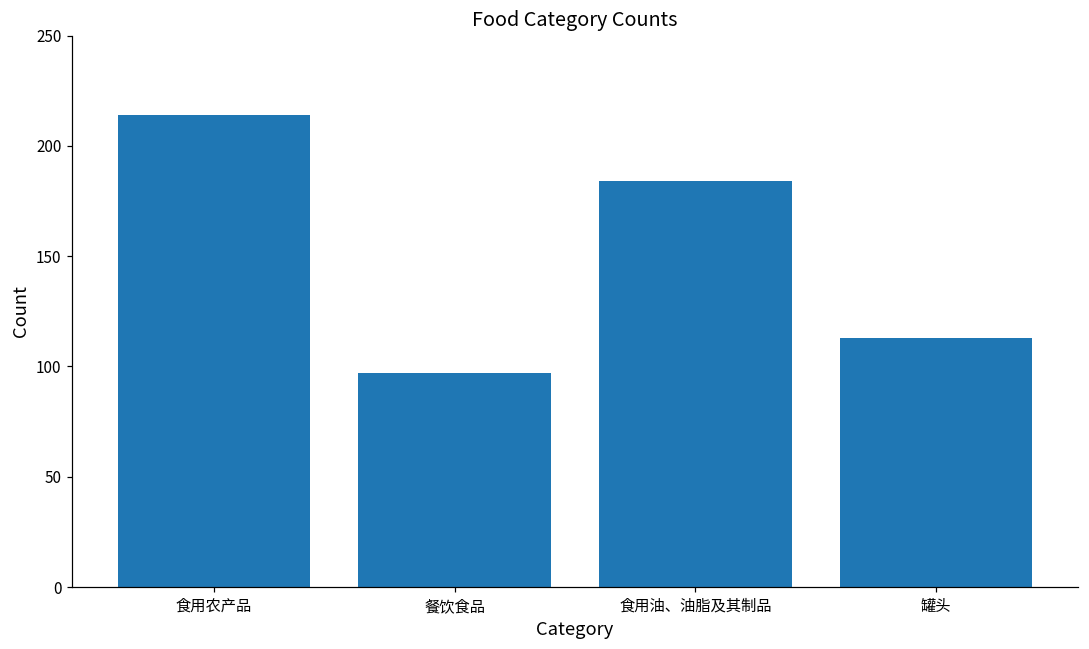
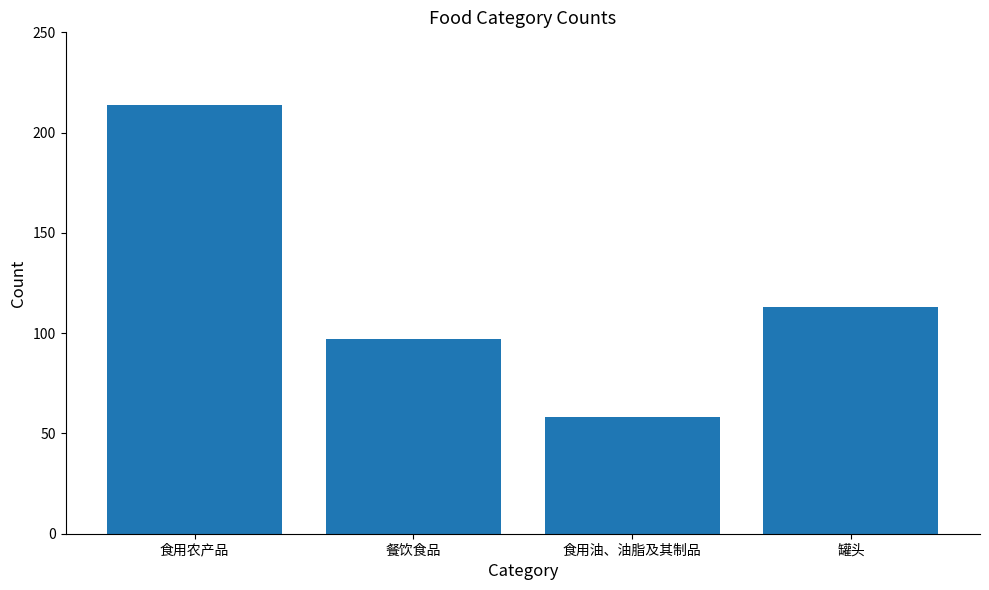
  {
    "食用农产品": 214,
    "餐饮食品": 97,
-   "食用油、油脂及其制品": 184,
+   "食用油、油脂及其制品": 58,
    "罐头": 113
  }
